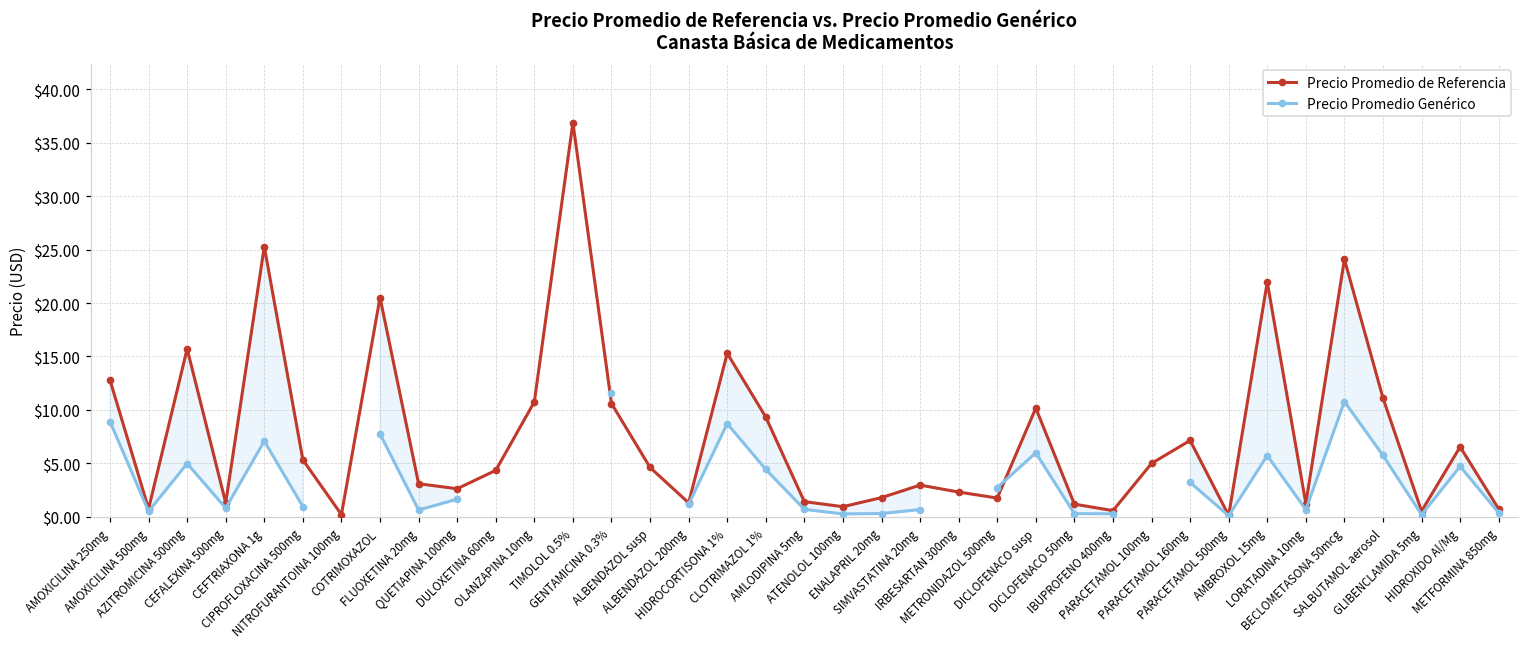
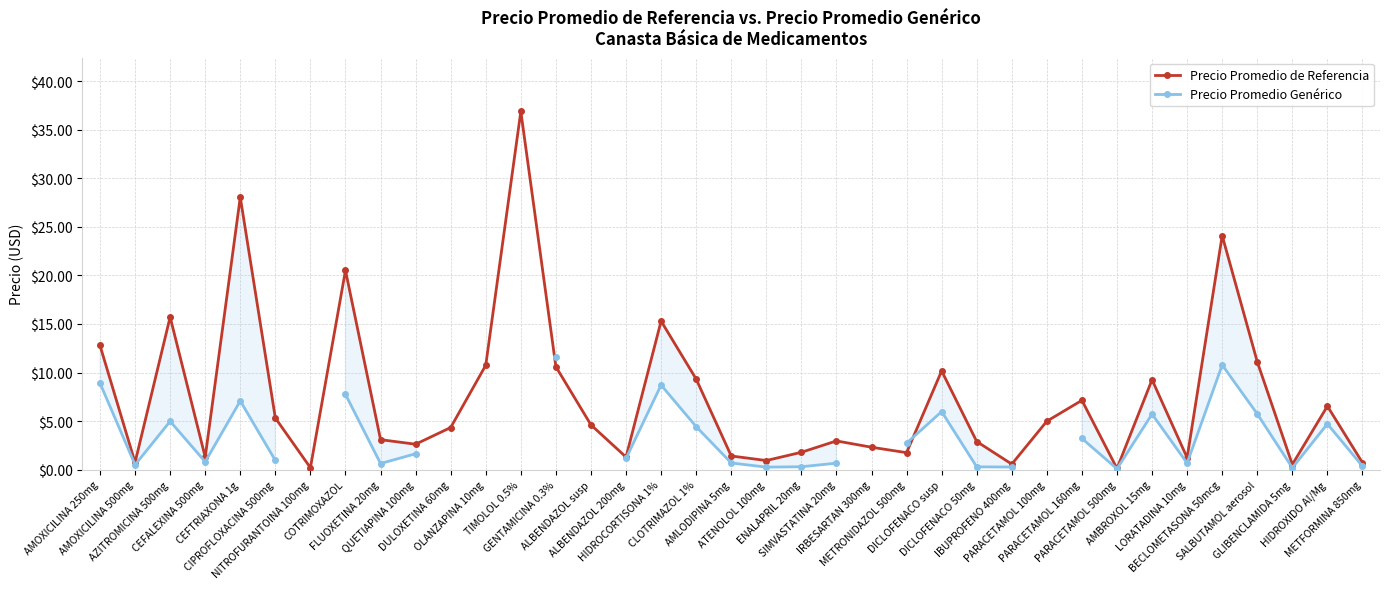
  {
    "Precio Promedio de Referencia": {
      "AMOXICILINA 250mg": "$13",
      "AZITROMICINA 500mg": "$16",
      "CEFALEXINA 500mg": "$1",
-     "CEFTRIAXONA 1g": "$25",
+     "CEFTRIAXONA 1g": "$28",
      "CIPROFLOXACINA 500mg": "$5",
      "NITROFURANTOINA 100mg": "$0",
      "COTRIMOXAZOL": "$21",
      "FLUOXETINA 20mg": "$3",
      "QUETIAPINA 100mg": "$3",
      "DULOXETINA 60mg": "$4",
      "OLANZAPINA 10mg": "$11",
      "TIMOLOL 0.5%": "$37",
      "GENTAMICINA 0.3%": "$11",
      "ALBENDAZOL susp": "$5",
      "HIDROCORTISONA 1%": "$15",
      "CLOTRIMAZOL 1%": "$9",
      "AMLODIPINA 5mg": "$1",
      "ATENOLOL 100mg": "$1",
      "ENALAPRIL 20mg": "$2",
      "SIMVASTATINA 20mg": "$3",
      "IRBESARTAN 300mg": "$2",
      "METRONIDAZOL 500mg": "$2",
      "DICLOFENACO susp": "$10",
-     "DICLOFENACO 50mg": "$1",
+     "DICLOFENACO 50mg": "$3",
      "IBUPROFENO 400mg": "$1",
      "PARACETAMOL 100mg": "$5",
      "PARACETAMOL 160mg": "$7",
-     "AMBROXOL 15mg": "$22",
+     "AMBROXOL 15mg": "$9",
      "LORATADINA 10mg": "$1",
      "BECLOMETASONA 50mcg": "$24",
      "SALBUTAMOL aerosol": "$11",
      "GLIBENCLAMIDA 5mg": "$1",
      "HIDROXIDO Al/Mg": "$7",
      "METFORMINA 850mg": "$1"
    },
    "Precio Promedio Genérico": {
      "AMOXICILINA 250mg": "$9",
      "AZITROMICINA 500mg": "$5",
      "CEFALEXINA 500mg": "$1",
      "CEFTRIAXONA 1g": "$7",
      "CIPROFLOXACINA 500mg": "$1",
      "COTRIMOXAZOL": "$8",
      "FLUOXETINA 20mg": "$1",
      "QUETIAPINA 100mg": "$2",
      "GENTAMICINA 0.3%": "$12",
      "HIDROCORTISONA 1%": "$9",
      "CLOTRIMAZOL 1%": "$4",
      "AMLODIPINA 5mg": "$1",
      "ATENOLOL 100mg": "$0",
      "ENALAPRIL 20mg": "$0",
      "SIMVASTATINA 20mg": "$1",
      "METRONIDAZOL 500mg": "$3",
      "DICLOFENACO susp": "$6",
      "DICLOFENACO 50mg": "$0",
      "IBUPROFENO 400mg": "$0",
      "PARACETAMOL 160mg": "$3",
      "AMBROXOL 15mg": "$6",
      "LORATADINA 10mg": "$1",
      "BECLOMETASONA 50mcg": "$11",
      "SALBUTAMOL aerosol": "$6",
      "GLIBENCLAMIDA 5mg": "$0",
      "HIDROXIDO Al/Mg": "$5",
      "METFORMINA 850mg": "$0"
    }
  }
